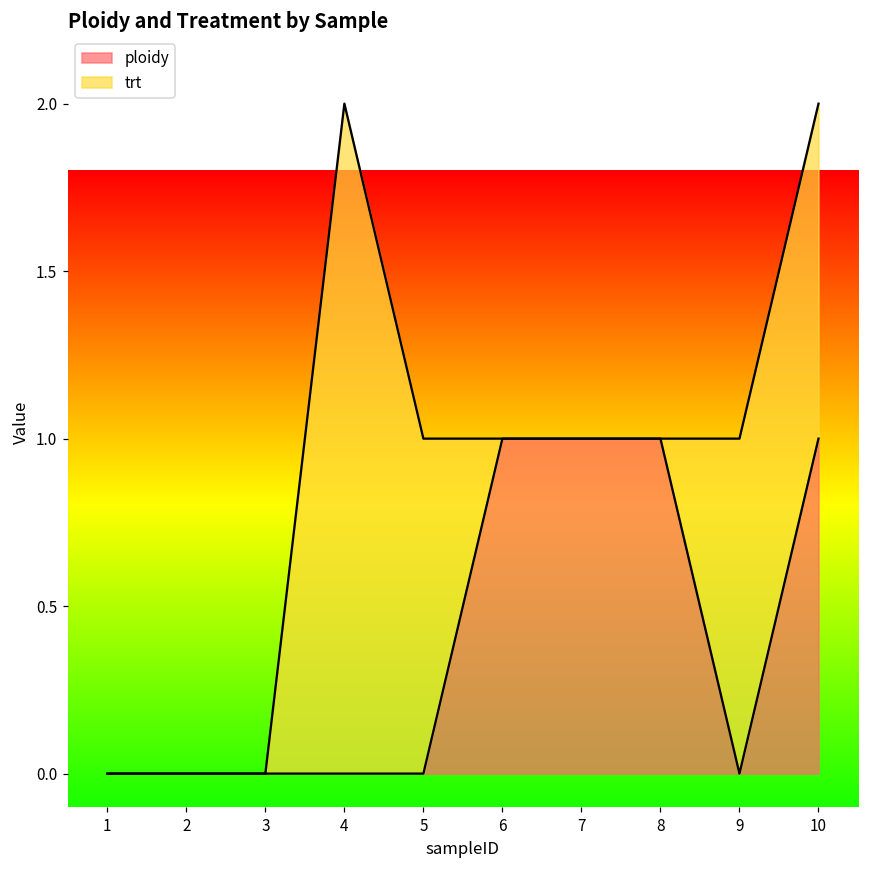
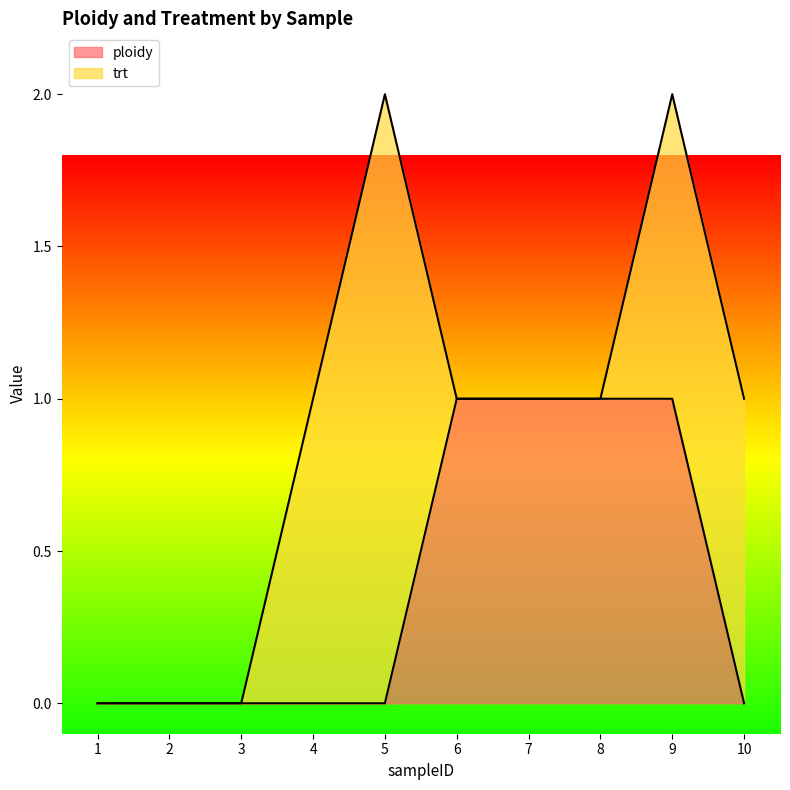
  {
    "ploidy": {
      "4": 0,
      "5": 0,
-     "9": 0,
-     "10": 1
+     "9": 1,
+     "10": 0
    },
    "trt": {
-     "4": 2,
-     "5": 1
+     "4": 1,
+     "5": 2
    }
  }
